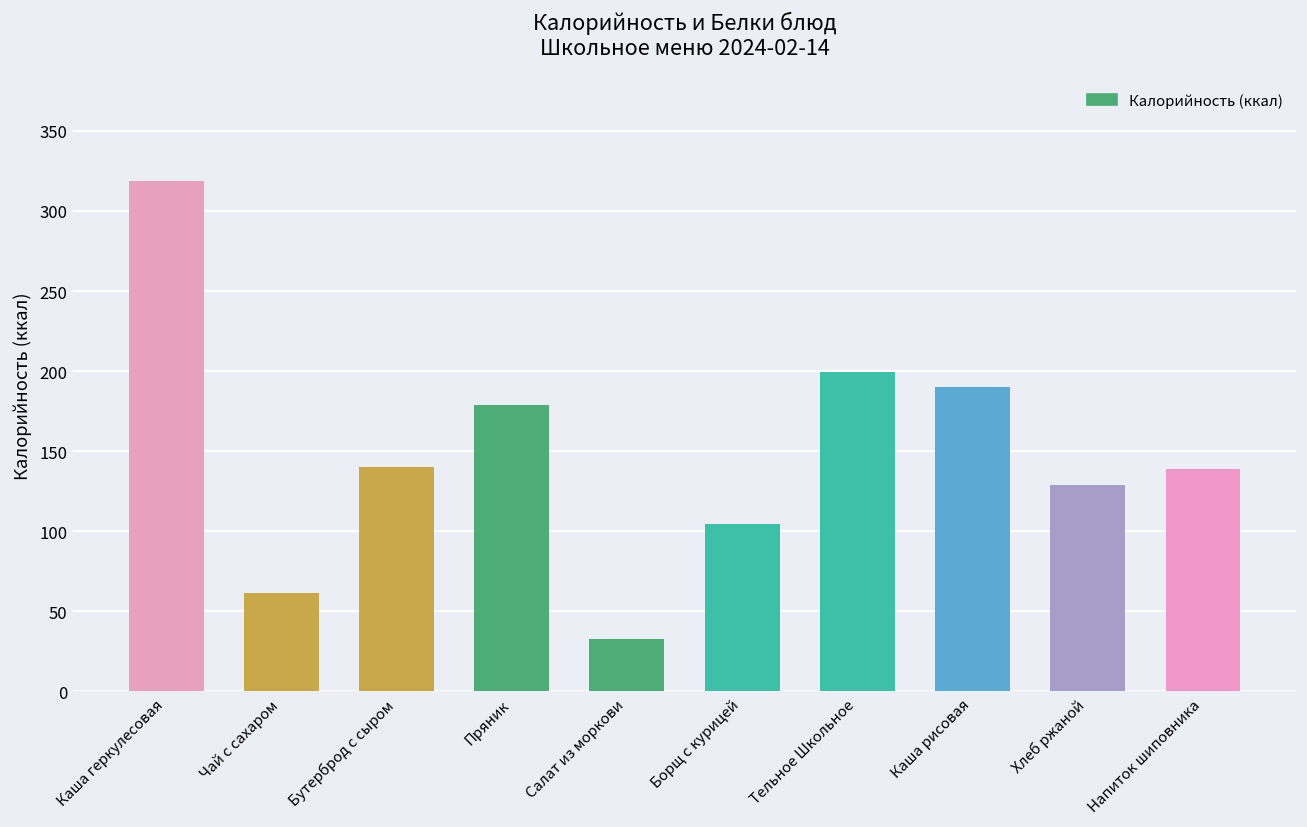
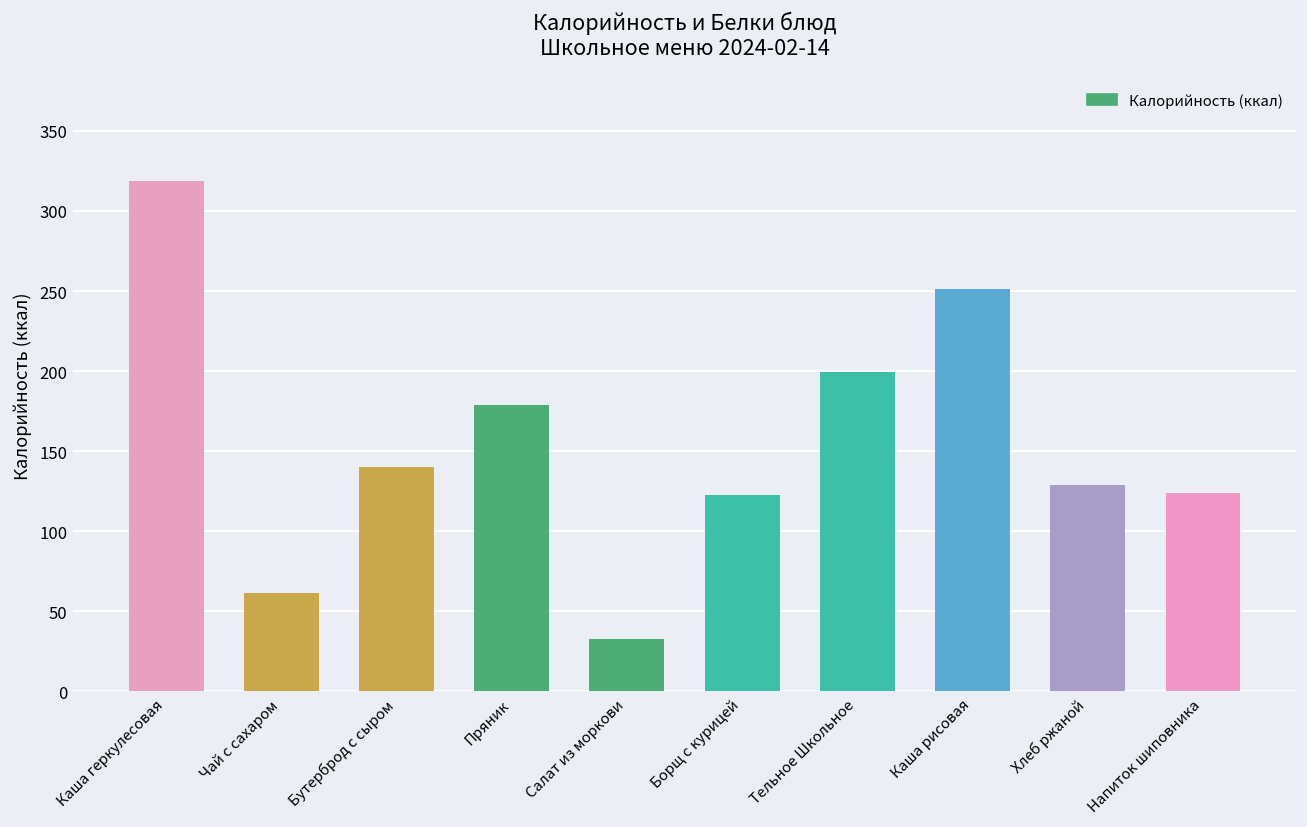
  {
    "Каша геркулесовая": 319,
    "Чай с сахаром": 61,
    "Бутерброд с сыром": 140,
    "Пряник": 179,
    "Салат из моркови": 33,
-   "Борщ с курицей": 105,
+   "Борщ с курицей": 123,
    "Тельное Школьное": 199,
-   "Каша рисовая": 190,
+   "Каша рисовая": 251,
    "Хлеб ржаной": 129,
-   "Напиток шиповника": 139
+   "Напиток шиповника": 124
  }
